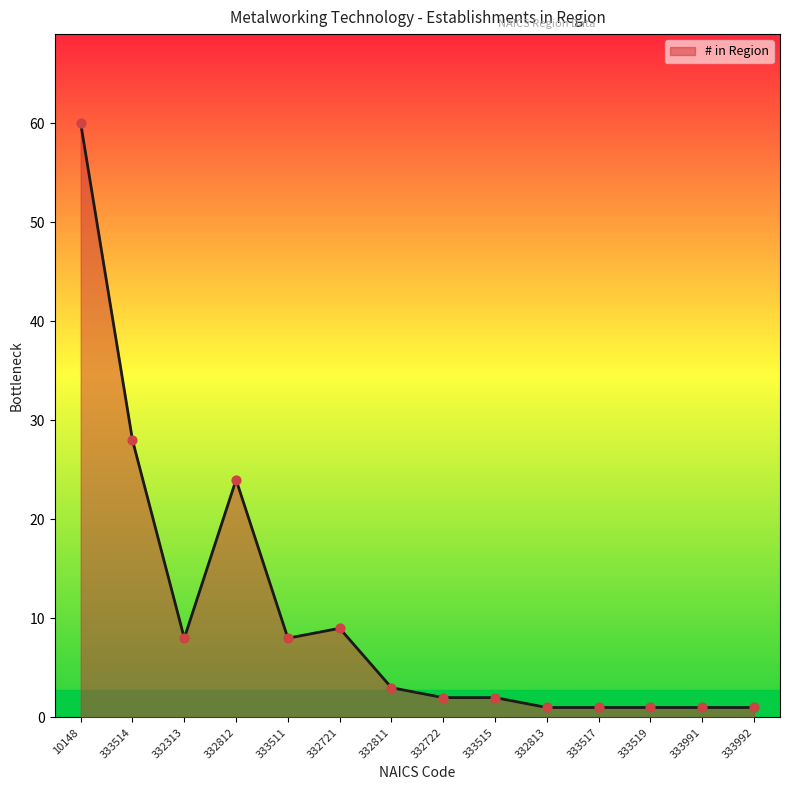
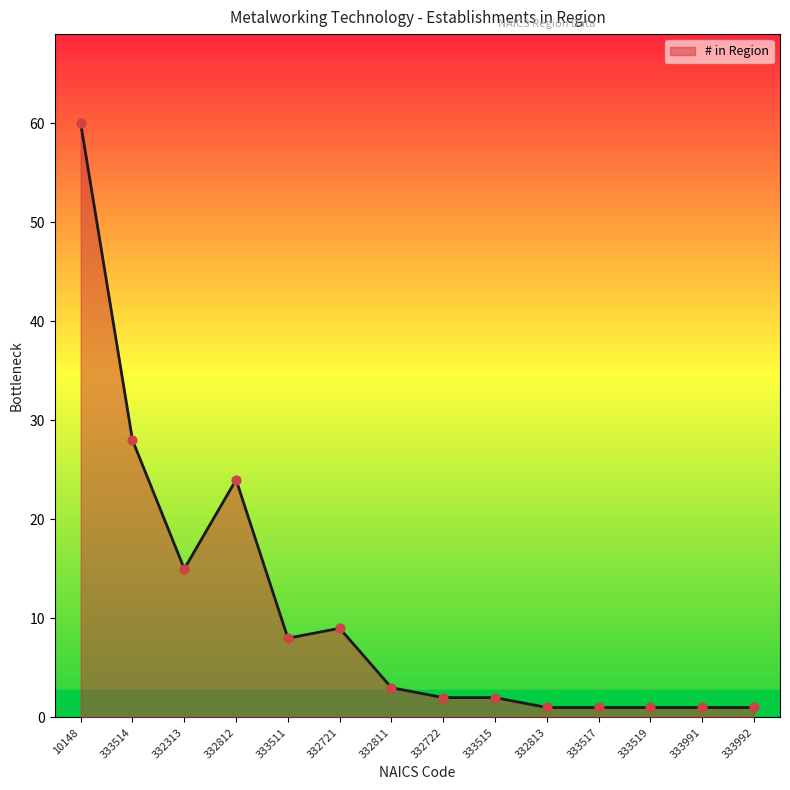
  {
    "10148": 60,
    "333514": 28,
-   "332313": 8,
+   "332313": 15,
    "332812": 24,
    "333511": 8,
    "332721": 9,
    "332811": 3
  }
